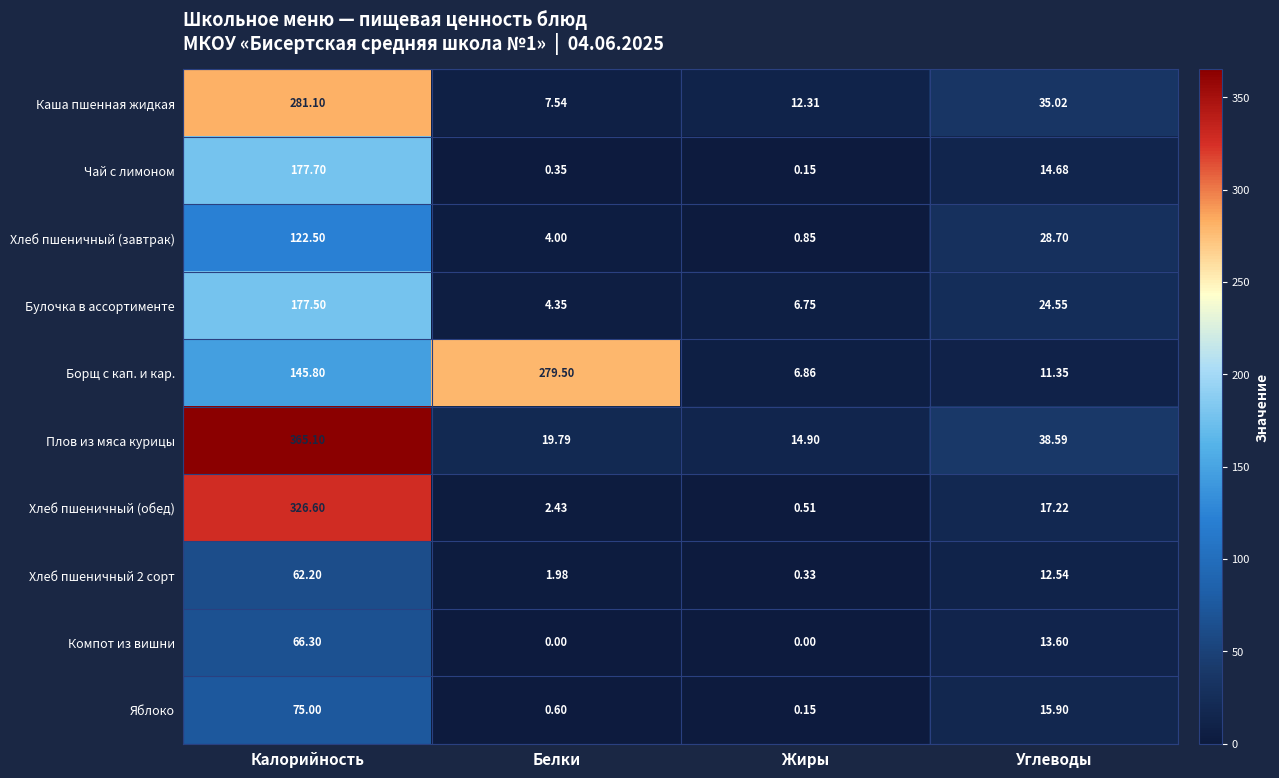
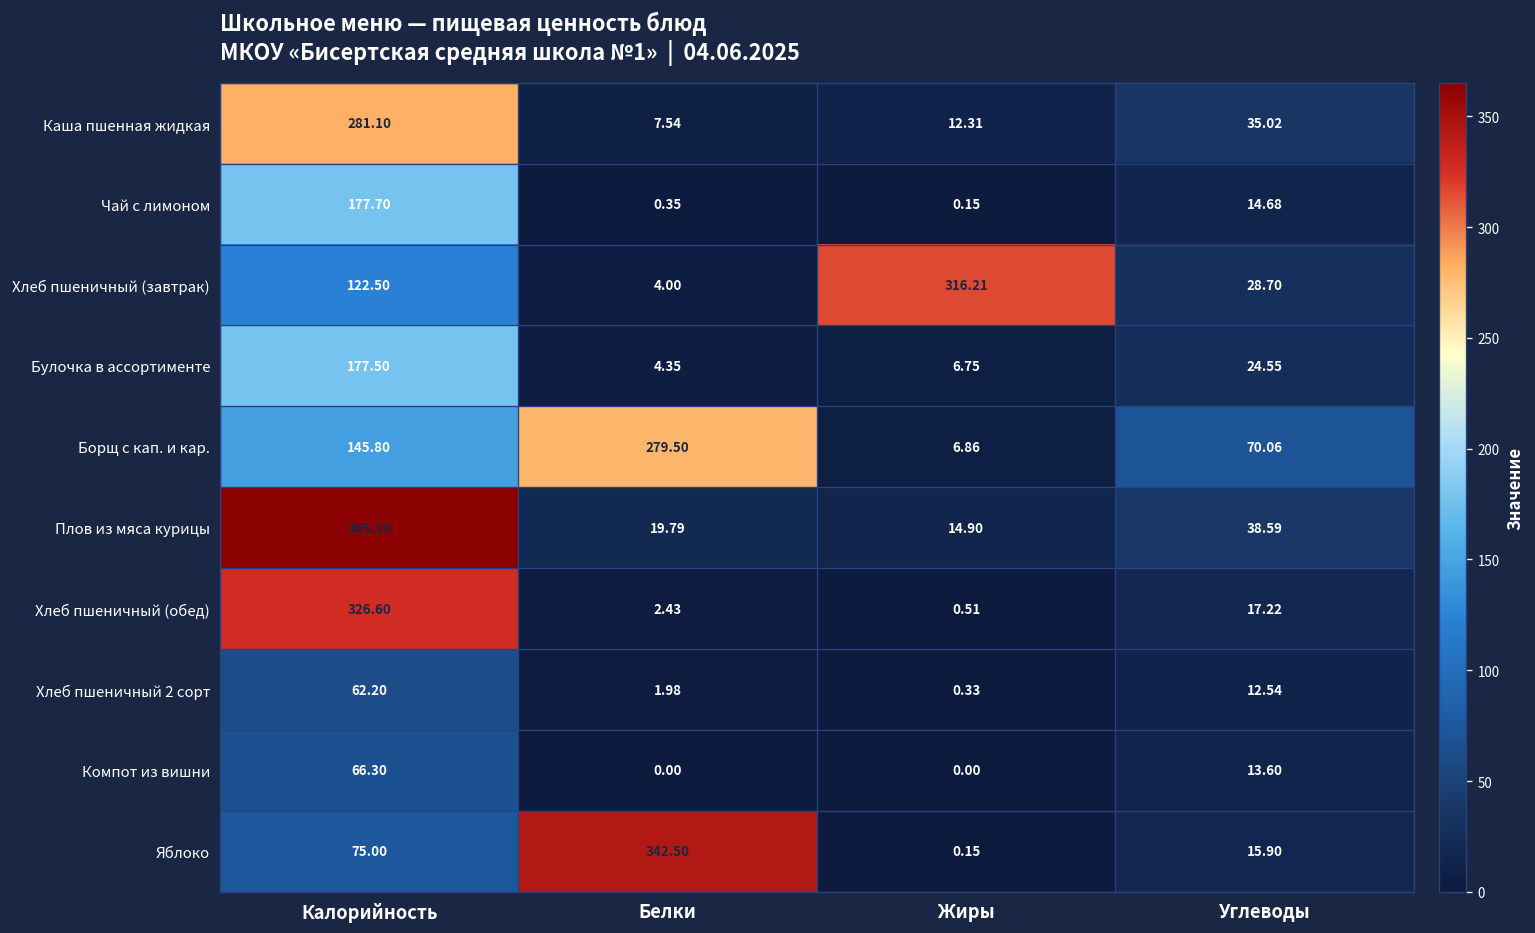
  {
    "Каша пшенная жидкая": {
      "Калорийность": 281.10,
      "Белки": 7.54,
      "Жиры": 12.31,
      "Углеводы": 35.02
    },
    "Чай с лимоном": {
      "Калорийность": 177.70,
      "Белки": 0.35,
      "Жиры": 0.15,
      "Углеводы": 14.68
    },
    "Хлеб пшеничный (завтрак)": {
      "Калорийность": 122.50,
      "Белки": 4.00,
-     "Жиры": 0.85,
+     "Жиры": 316.21,
      "Углеводы": 28.70
    },
    "Булочка в ассортименте": {
      "Калорийность": 177.50,
      "Белки": 4.35,
      "Жиры": 6.75,
      "Углеводы": 24.55
    },
    "Борщ с кап. и кар.": {
      "Калорийность": 145.80,
      "Белки": 279.50,
      "Жиры": 6.86,
-     "Углеводы": 11.35
+     "Углеводы": 70.06
    },
    "Плов из мяса курицы": {
      "Калорийность": 365.10,
      "Белки": 19.79,
      "Жиры": 14.90,
      "Углеводы": 38.59
    },
    "Хлеб пшеничный (обед)": {
      "Калорийность": 326.60,
      "Белки": 2.43,
      "Жиры": 0.51,
      "Углеводы": 17.22
    },
    "Хлеб пшеничный 2 сорт": {
      "Калорийность": 62.20,
      "Белки": 1.98,
      "Жиры": 0.33,
      "Углеводы": 12.54
    },
    "Компот из вишни": {
      "Калорийность": 66.30,
      "Белки": 0.00,
      "Жиры": 0.00,
      "Углеводы": 13.60
    },
    "Яблоко": {
      "Калорийность": 75.00,
-     "Белки": 0.60,
+     "Белки": 342.50,
      "Жиры": 0.15,
      "Углеводы": 15.90
    }
  }
